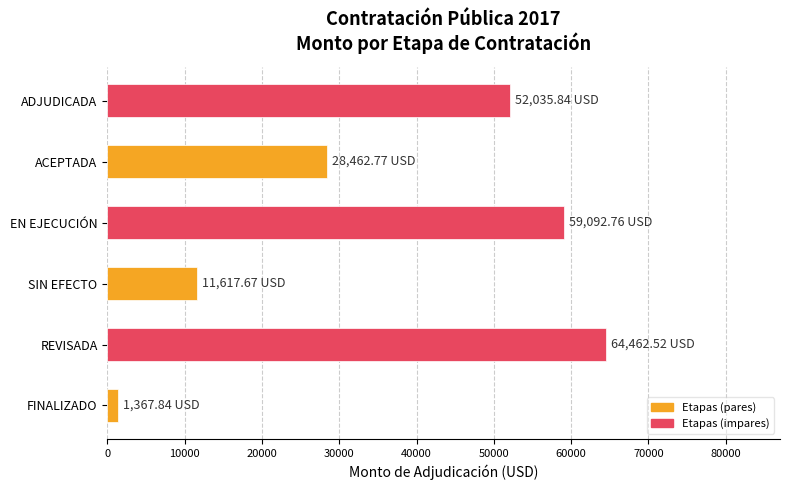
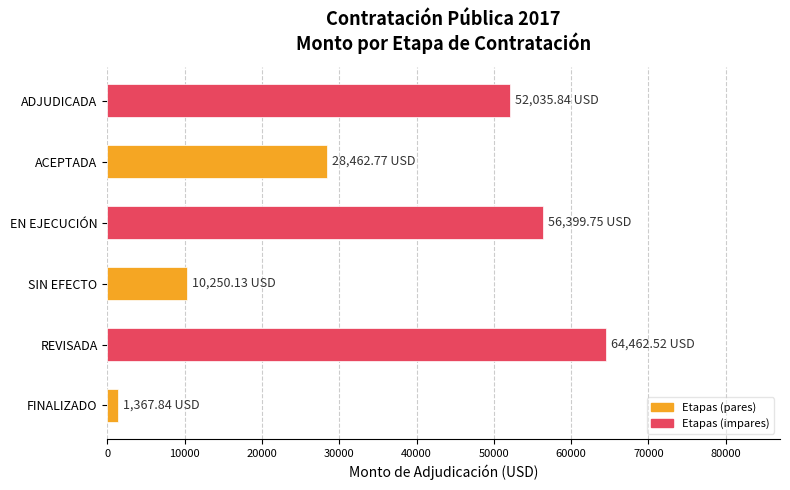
  {
    "ADJUDICADA": "52,035.84",
    "ACEPTADA": "28,462.77",
-   "EN EJECUCIÓN": "59,092.76",
-   "SIN EFECTO": "11,617.67",
+   "EN EJECUCIÓN": "56,399.75",
+   "SIN EFECTO": "10,250.13",
    "REVISADA": "64,462.52",
    "FINALIZADO": "1,367.84"
  }
